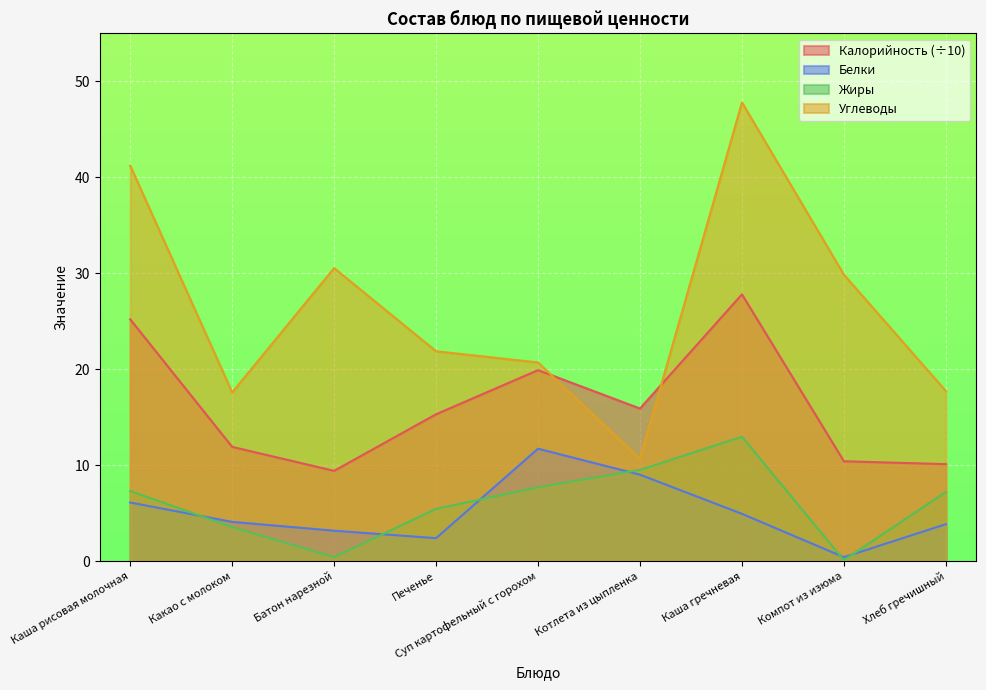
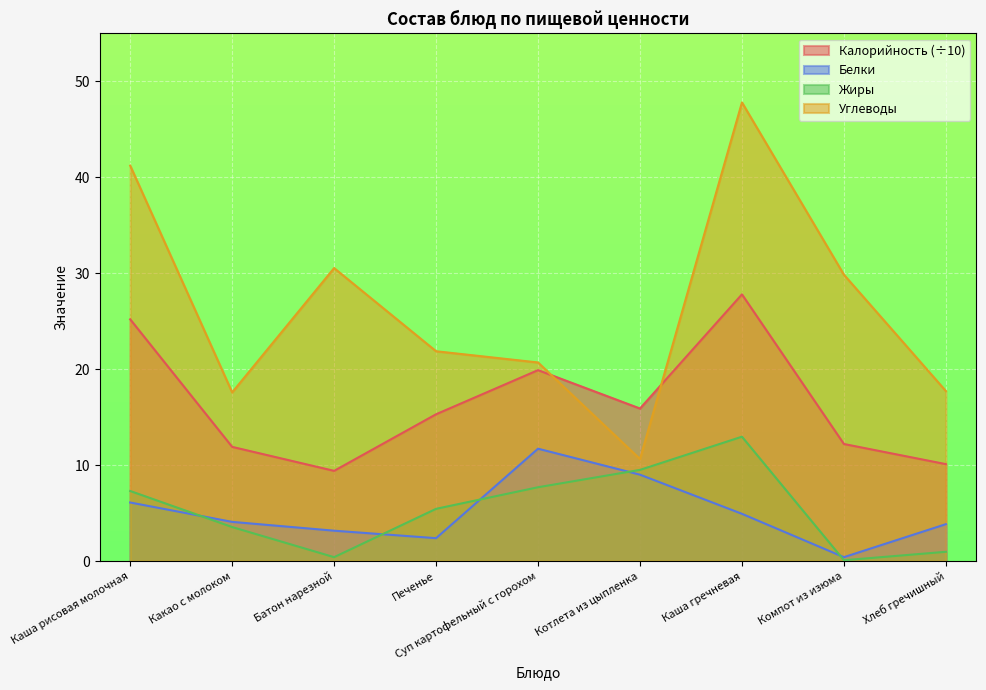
  {
    "Калорийность (÷10)": {
      "Каша рисовая молочная": 25,
      "Какао с молоком": 12,
      "Батон нарезной": 9,
      "Печенье": 15,
      "Суп картофельный с горохом": 20,
      "Котлета из цыпленка": 16,
      "Каша гречневая": 28,
-     "Компот из изюма": 10,
+     "Компот из изюма": 12,
      "Хлеб гречишный": 10
    },
    "Белки": {
      "Каша рисовая молочная": 6,
      "Какао с молоком": 4,
      "Батон нарезной": 3,
      "Печенье": 2,
      "Суп картофельный с горохом": 12,
      "Котлета из цыпленка": 9,
      "Каша гречневая": 5,
      "Компот из изюма": 0,
      "Хлеб гречишный": 4
    },
    "Жиры": {
      "Каша рисовая молочная": 7,
      "Какао с молоком": 4,
      "Батон нарезной": 0,
      "Печенье": 5,
      "Суп картофельный с горохом": 8,
      "Котлета из цыпленка": 10,
      "Каша гречневая": 13,
      "Компот из изюма": 0,
-     "Хлеб гречишный": 7
+     "Хлеб гречишный": 1
    },
    "Углеводы": {
      "Каша рисовая молочная": 41,
      "Какао с молоком": 18,
      "Батон нарезной": 31,
      "Печенье": 22,
      "Суп картофельный с горохом": 21,
      "Котлета из цыпленка": 11,
      "Каша гречневая": 48,
      "Компот из изюма": 30,
      "Хлеб гречишный": 18
    }
  }
